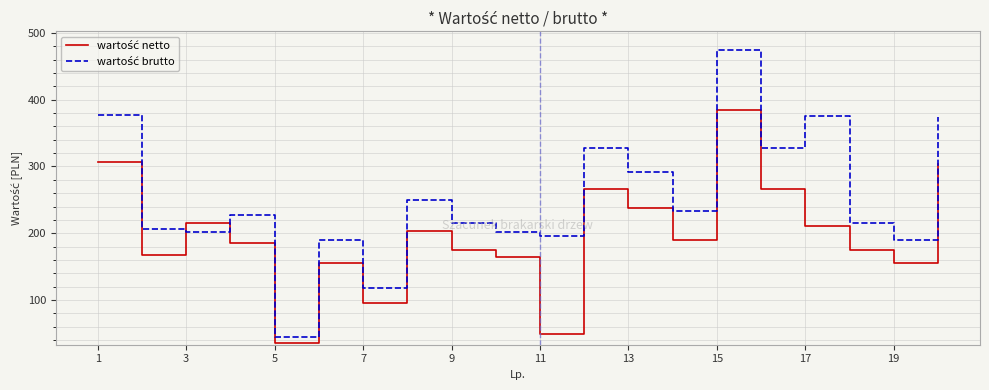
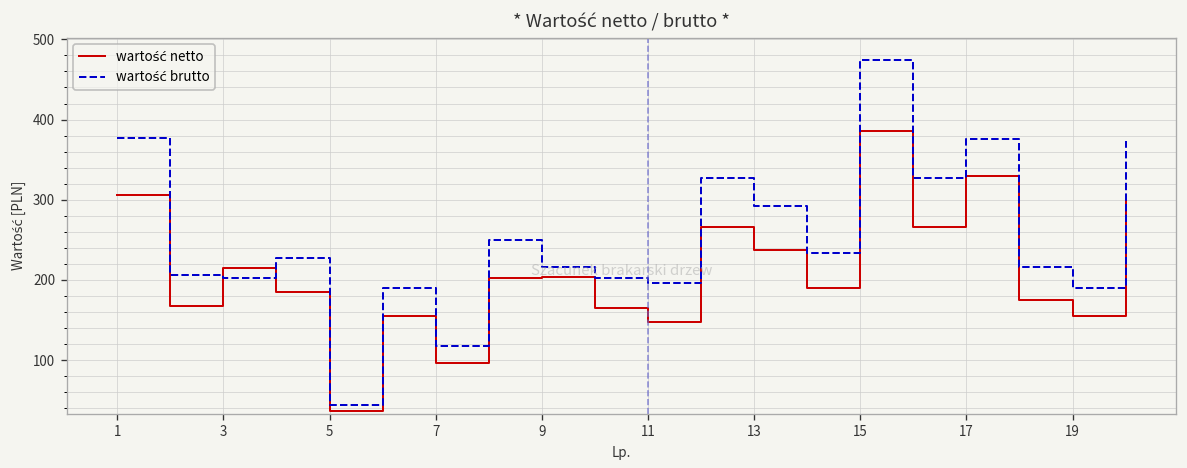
  {
    "wartość netto": {
      "1": 310,
      "3": 220,
      "5": 40,
      "7": 100,
-     "9": 180,
-     "11": 50,
+     "9": 200,
+     "11": 150,
      "13": 240,
      "15": 390,
-     "17": 210,
+     "17": 330,
      "19": 150
    },
    "wartość brutto": {
      "1": 380,
      "3": 200,
      "5": 40,
      "7": 120,
      "9": 220,
      "11": 200,
      "13": 290,
      "15": 470,
      "17": 380,
      "19": 190
    }
  }
